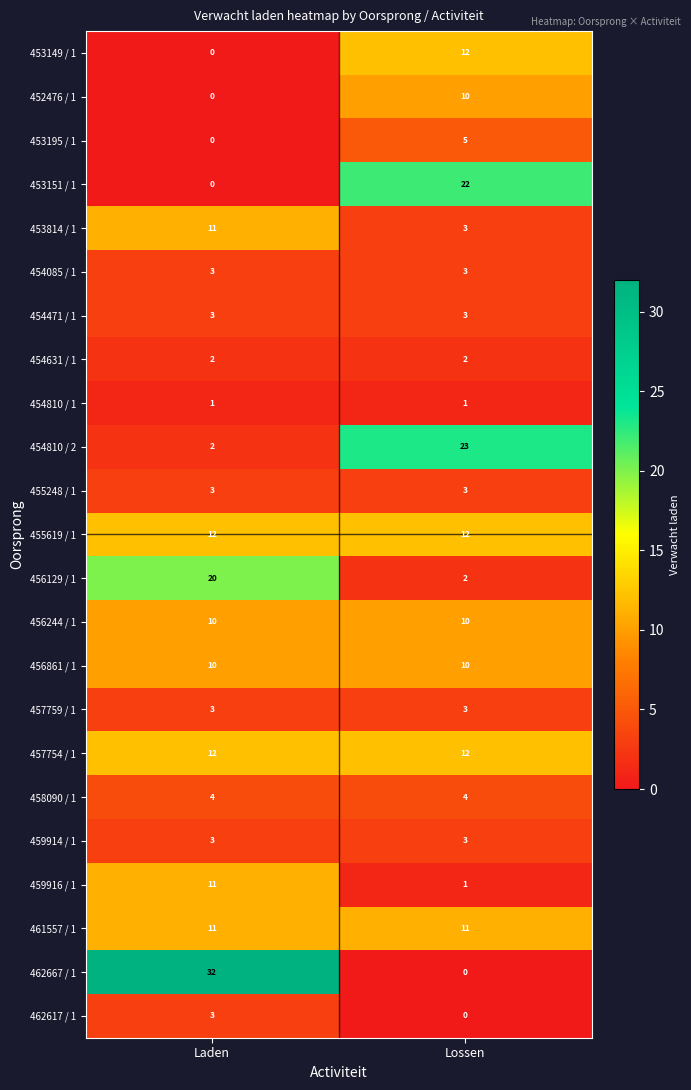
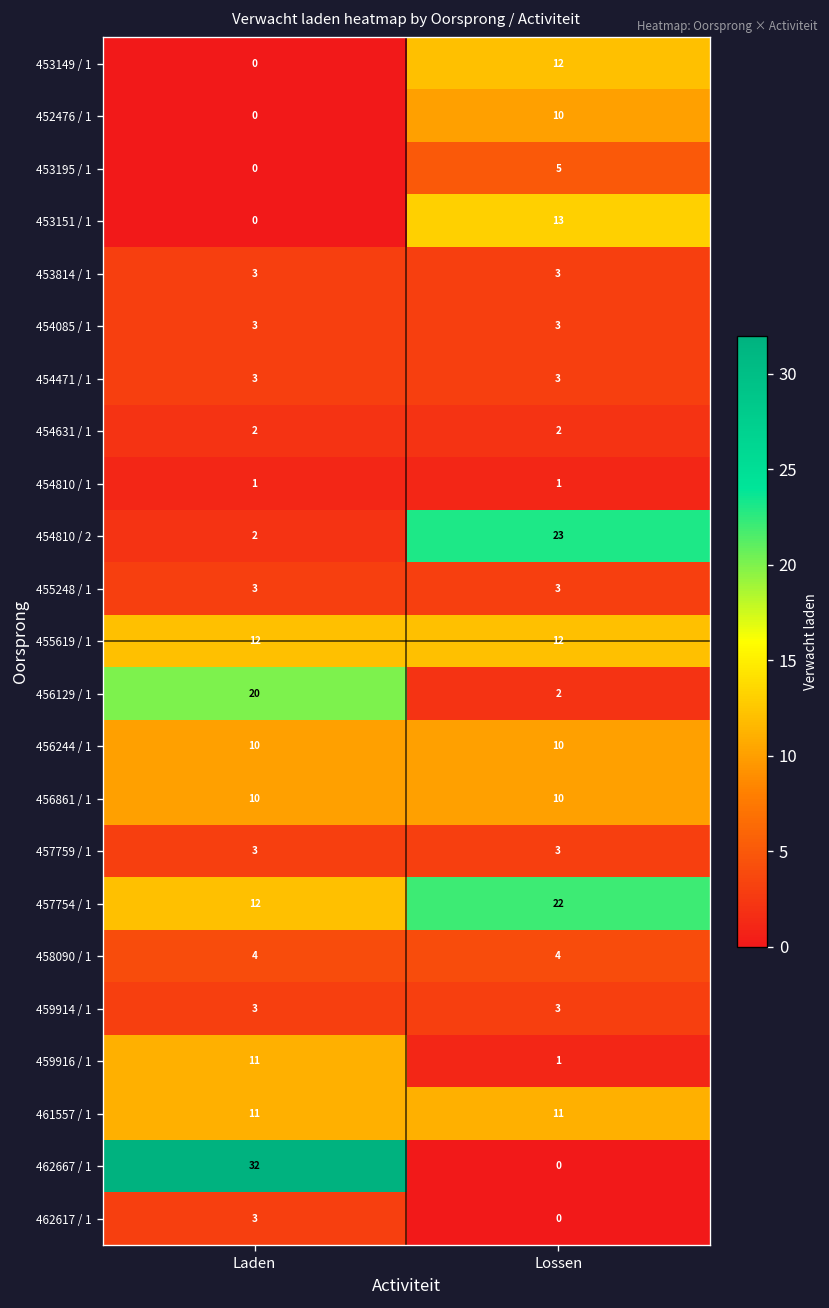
  {
    "453149 / 1": {
      "Laden": 0,
      "Lossen": 12
    },
    "452476 / 1": {
      "Laden": 0,
      "Lossen": 10
    },
    "453195 / 1": {
      "Laden": 0,
      "Lossen": 5
    },
    "453151 / 1": {
      "Laden": 0,
-     "Lossen": 22
+     "Lossen": 13
    },
    "453814 / 1": {
-     "Laden": 11,
+     "Laden": 3,
      "Lossen": 3
    },
    "454085 / 1": {
      "Laden": 3,
      "Lossen": 3
    },
    "454471 / 1": {
      "Laden": 3,
      "Lossen": 3
    },
    "454631 / 1": {
      "Laden": 2,
      "Lossen": 2
    },
    "454810 / 1": {
      "Laden": 1,
      "Lossen": 1
    },
    "454810 / 2": {
      "Laden": 2,
      "Lossen": 23
    },
    "455248 / 1": {
      "Laden": 3,
      "Lossen": 3
    },
    "455619 / 1": {
      "Laden": 12,
      "Lossen": 12
    },
    "456129 / 1": {
      "Laden": 20,
      "Lossen": 2
    },
    "456244 / 1": {
      "Laden": 10,
      "Lossen": 10
    },
    "456861 / 1": {
      "Laden": 10,
      "Lossen": 10
    },
    "457759 / 1": {
      "Laden": 3,
      "Lossen": 3
    },
    "457754 / 1": {
      "Laden": 12,
-     "Lossen": 12
+     "Lossen": 22
    },
    "458090 / 1": {
      "Laden": 4,
      "Lossen": 4
    },
    "459914 / 1": {
      "Laden": 3,
      "Lossen": 3
    },
    "459916 / 1": {
      "Laden": 11,
      "Lossen": 1
    },
    "461557 / 1": {
      "Laden": 11,
      "Lossen": 11
    },
    "462667 / 1": {
      "Laden": 32,
      "Lossen": 0
    },
    "462617 / 1": {
      "Laden": 3,
      "Lossen": 0
    }
  }
